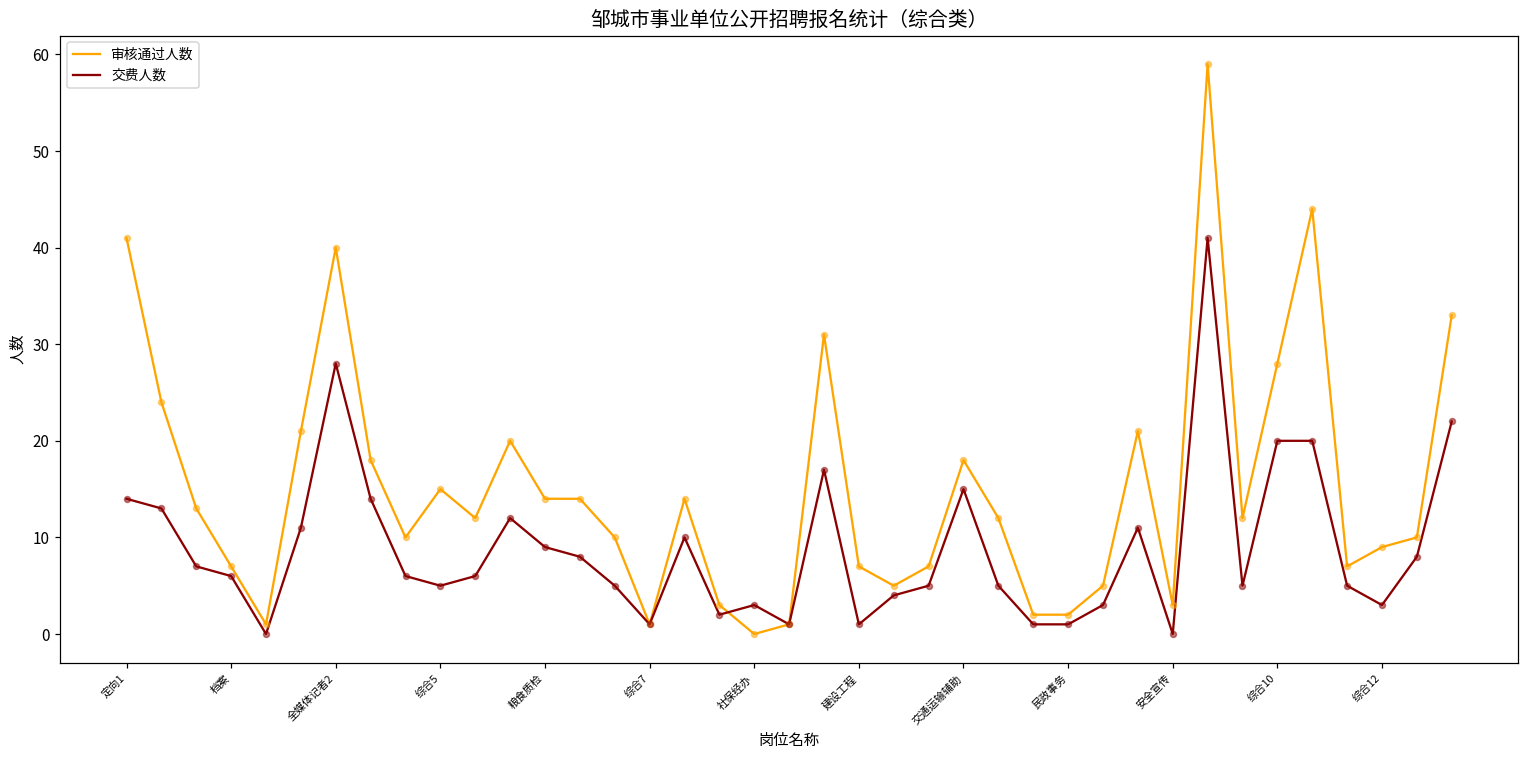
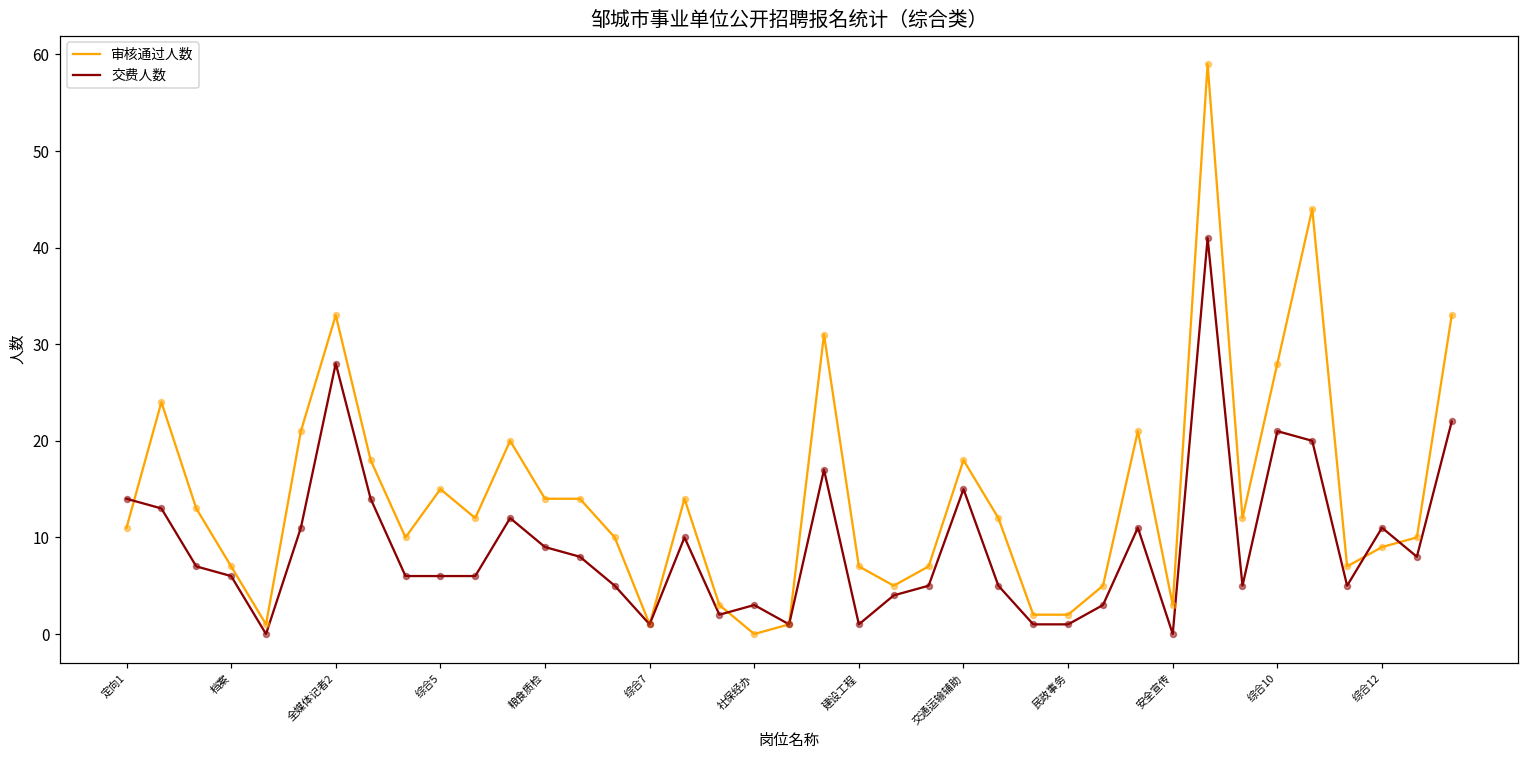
  {
    "审核通过人数": {
-     "定向1": 41,
+     "定向1": 11,
      "档案": 7,
-     "全媒体记者2": 40,
+     "全媒体记者2": 33,
      "综合5": 15,
      "粮食质检": 14,
      "社保经办": 0,
      "建设工程": 7,
      "交通运输辅助": 18,
      "民政事务": 2,
      "安全宣传": 3,
      "综合10": 28,
      "综合12": 9
    },
    "交费人数": {
      "定向1": 14,
      "档案": 6,
      "全媒体记者2": 28,
-     "综合5": 5,
+     "综合5": 6,
      "粮食质检": 9,
      "社保经办": 3,
      "建设工程": 1,
      "交通运输辅助": 15,
      "民政事务": 1,
      "安全宣传": 0,
-     "综合10": 20,
-     "综合12": 3
+     "综合10": 21,
+     "综合12": 11
    }
  }
